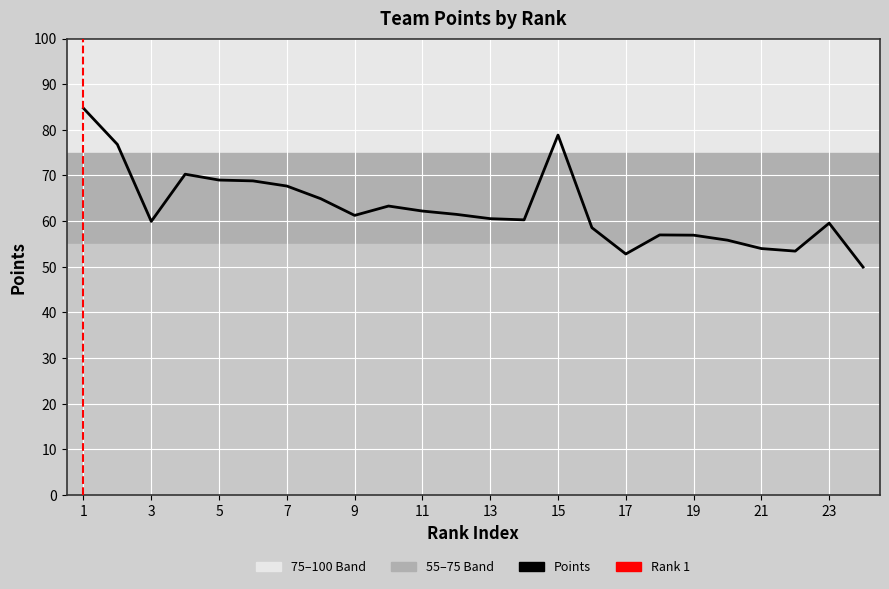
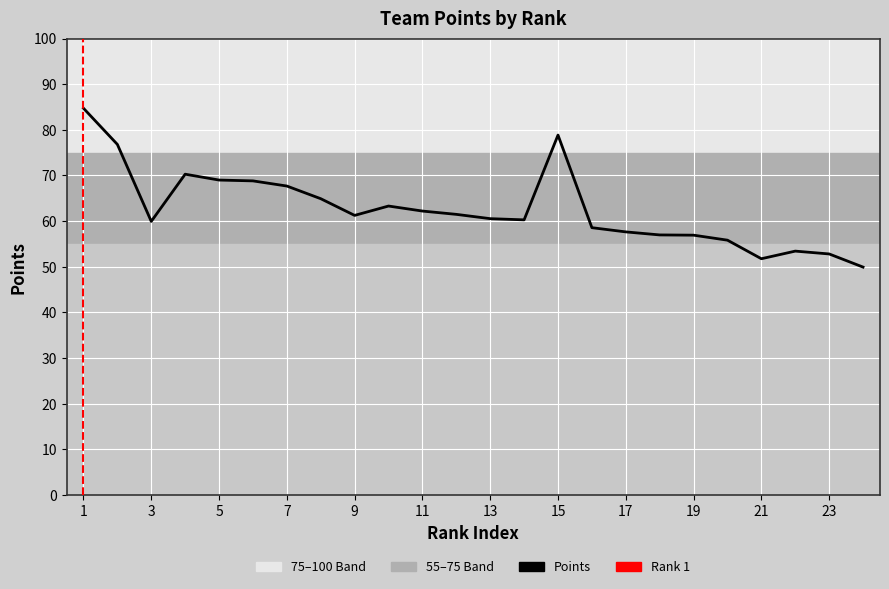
  {
    "1": 85,
    "3": 60,
    "5": 69,
    "7": 68,
    "9": 61,
    "11": 62,
    "13": 61,
    "15": 79,
-   "17": 53,
+   "17": 58,
    "19": 57,
-   "21": 54,
-   "23": 60
+   "21": 52,
+   "23": 53
  }
